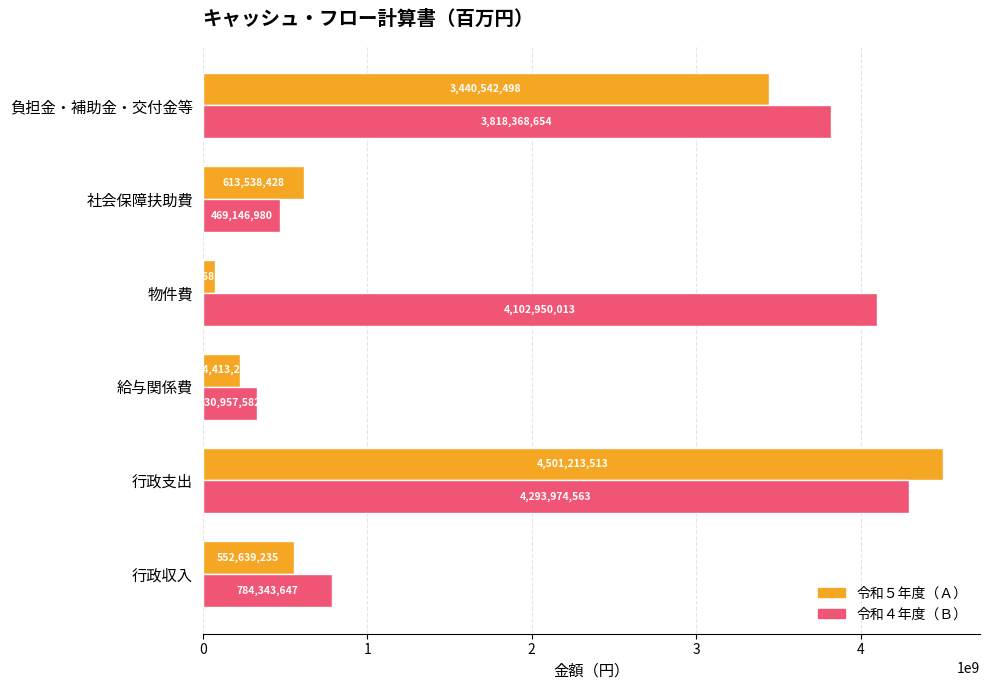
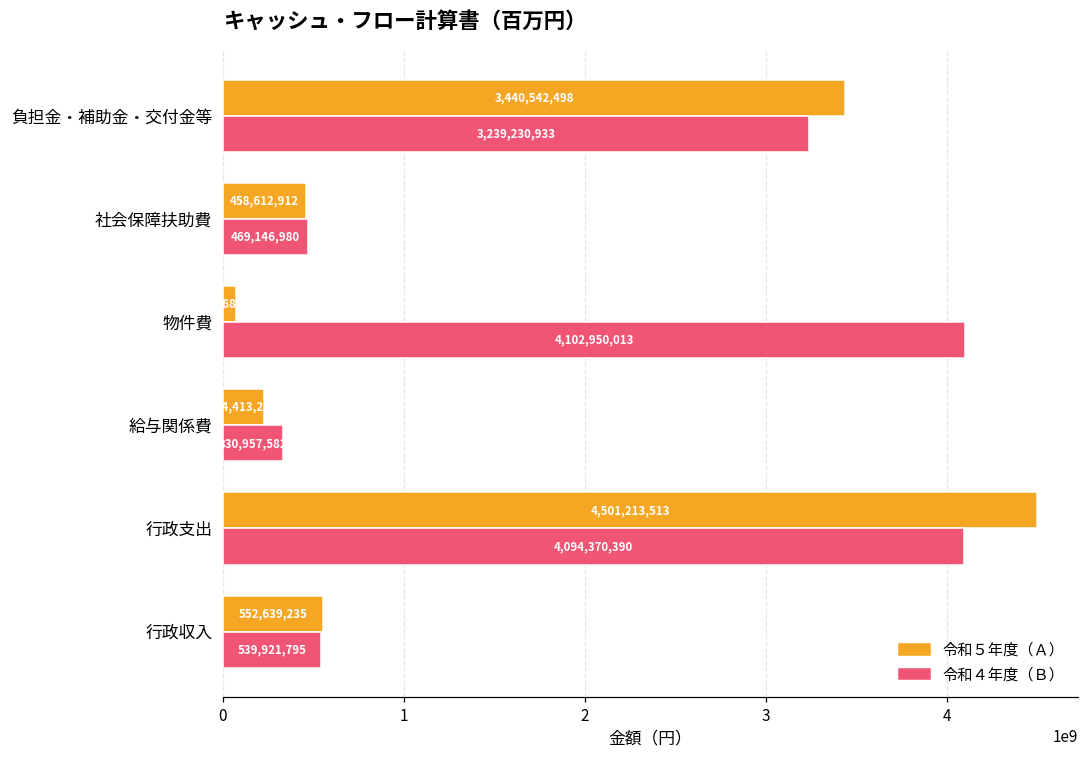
  {
    "令和５年度（Ａ）": {
      "負担金・補助金・交付金等": "3,440,542,498",
-     "社会保障扶助費": "613,538,428",
+     "社会保障扶助費": "458,612,912",
      "給与関係費": "224,413,208",
      "行政支出": "4,501,213,513",
      "行政収入": "552,639,235"
    },
    "令和４年度（Ｂ）": {
-     "負担金・補助金・交付金等": "3,818,368,654",
+     "負担金・補助金・交付金等": "3,239,230,933",
      "社会保障扶助費": "469,146,980",
      "物件費": "4,102,950,013",
      "給与関係費": "330,957,582",
-     "行政支出": "4,293,974,563",
-     "行政収入": "784,343,647"
+     "行政支出": "4,094,370,390",
+     "行政収入": "539,921,795"
    }
  }
